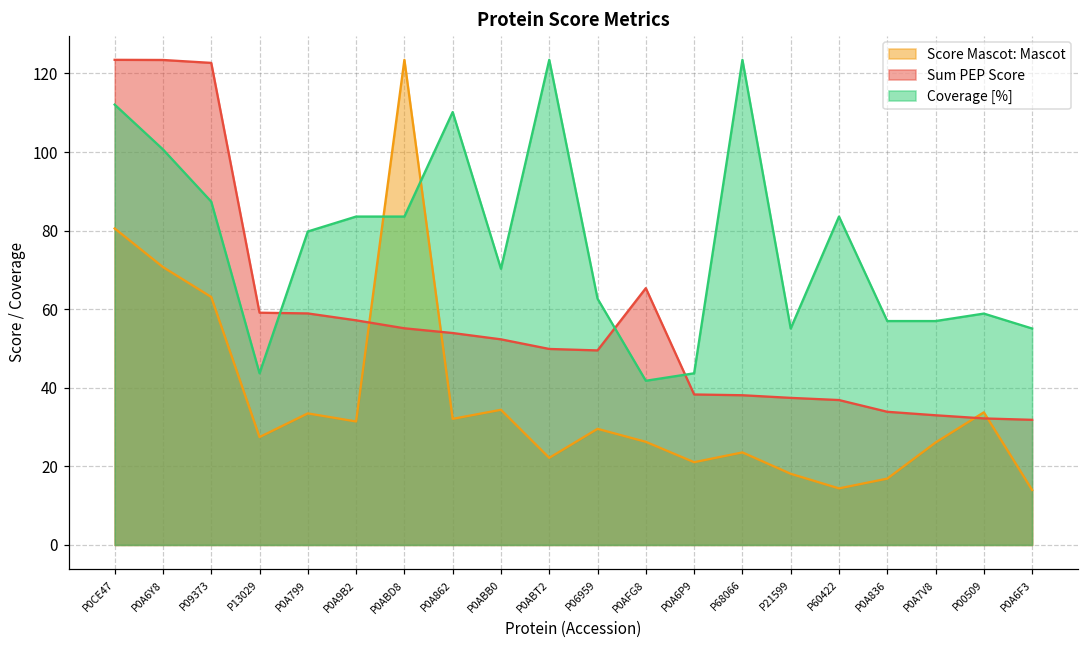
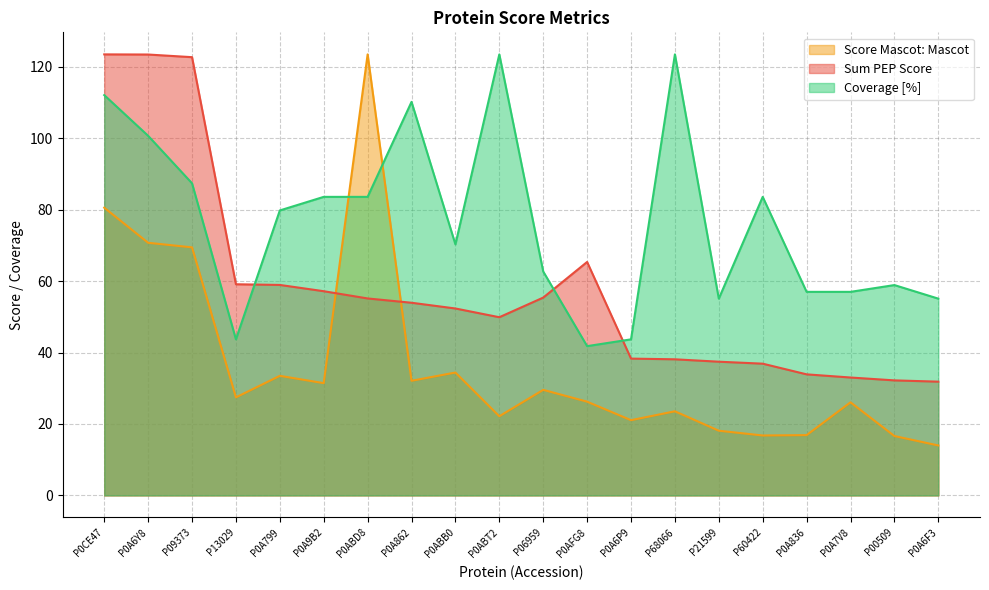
  {
    "Score Mascot: Mascot": {
      "P0CE47": 81,
      "P0A6Y8": 71,
-     "P09373": 63,
+     "P09373": 69,
      "P13029": 27,
      "P0A799": 33,
      "P0A9B2": 31,
      "P0ABD8": 123,
      "P0A862": 32,
      "P0ABB0": 34,
      "P0ABT2": 22,
      "P06959": 30,
      "P0AFG8": 26,
      "P0A6P9": 21,
      "P68066": 24,
      "P21599": 18,
-     "P60422": 14,
+     "P60422": 17,
      "P0A836": 17,
      "P0A7V8": 26,
-     "P00509": 34,
+     "P00509": 17,
      "P0A6F3": 14
    },
    "Sum PEP Score": {
      "P0CE47": 123,
      "P0A6Y8": 123,
      "P09373": 123,
      "P13029": 59,
      "P0A799": 59,
      "P0A9B2": 57,
      "P0ABD8": 55,
      "P0A862": 54,
      "P0ABB0": 52,
      "P0ABT2": 50,
-     "P06959": 50,
+     "P06959": 55,
      "P0AFG8": 65,
      "P0A6P9": 38,
      "P68066": 38,
      "P21599": 37,
      "P60422": 37,
      "P0A836": 34,
      "P0A7V8": 33,
      "P00509": 32,
      "P0A6F3": 32
    },
    "Coverage [%]": {
      "P0CE47": 112,
      "P0A6Y8": 101,
      "P09373": 87,
      "P13029": 44,
      "P0A799": 80,
      "P0A9B2": 84,
      "P0ABD8": 84,
      "P0A862": 110,
      "P0ABB0": 70,
      "P0ABT2": 123,
      "P06959": 63,
      "P0AFG8": 42,
      "P0A6P9": 44,
      "P68066": 123,
      "P21599": 55,
      "P60422": 84,
      "P0A836": 57,
      "P0A7V8": 57,
      "P00509": 59,
      "P0A6F3": 55
    }
  }
